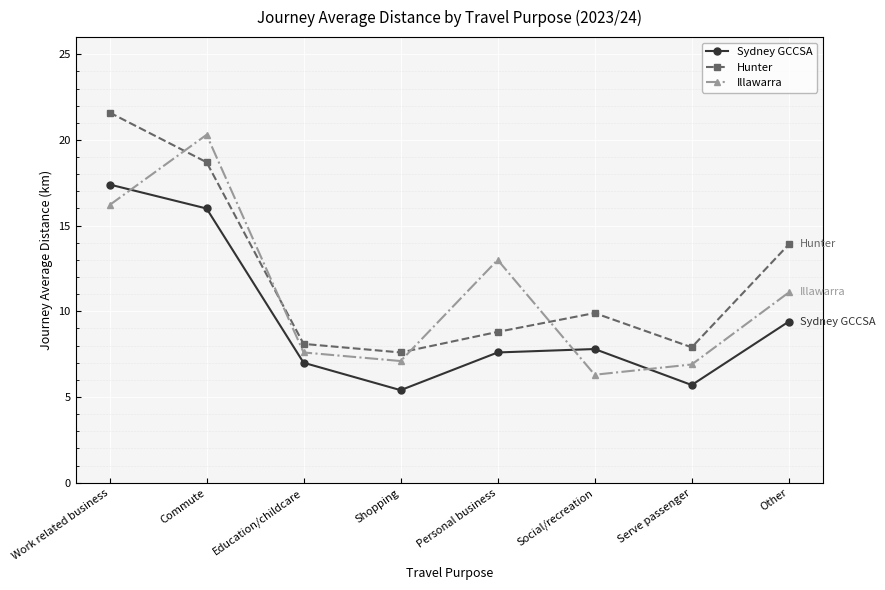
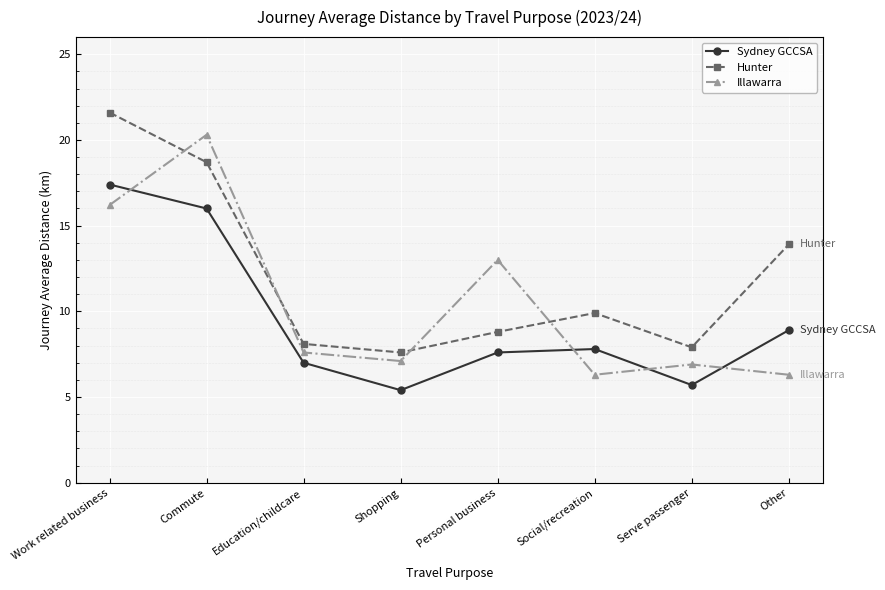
  {
    "Sydney GCCSA": {
      "Work related business": 17.4,
      "Commute": 16.0,
      "Education/childcare": 7.0,
      "Shopping": 5.4,
      "Personal business": 7.6,
      "Social/recreation": 7.8,
      "Serve passenger": 5.7,
-     "Other": 9.4
+     "Other": 8.9
    },
    "Hunter": {
      "Work related business": 21.6,
      "Commute": 18.7,
      "Education/childcare": 8.1,
      "Shopping": 7.6,
      "Personal business": 8.8,
      "Social/recreation": 9.9,
      "Serve passenger": 7.9,
      "Other": 13.9
    },
    "Illawarra": {
      "Work related business": 16.2,
      "Commute": 20.3,
      "Education/childcare": 7.6,
      "Shopping": 7.1,
      "Personal business": 13.0,
      "Social/recreation": 6.3,
      "Serve passenger": 6.9,
-     "Other": 11.1
+     "Other": 6.3
    }
  }
